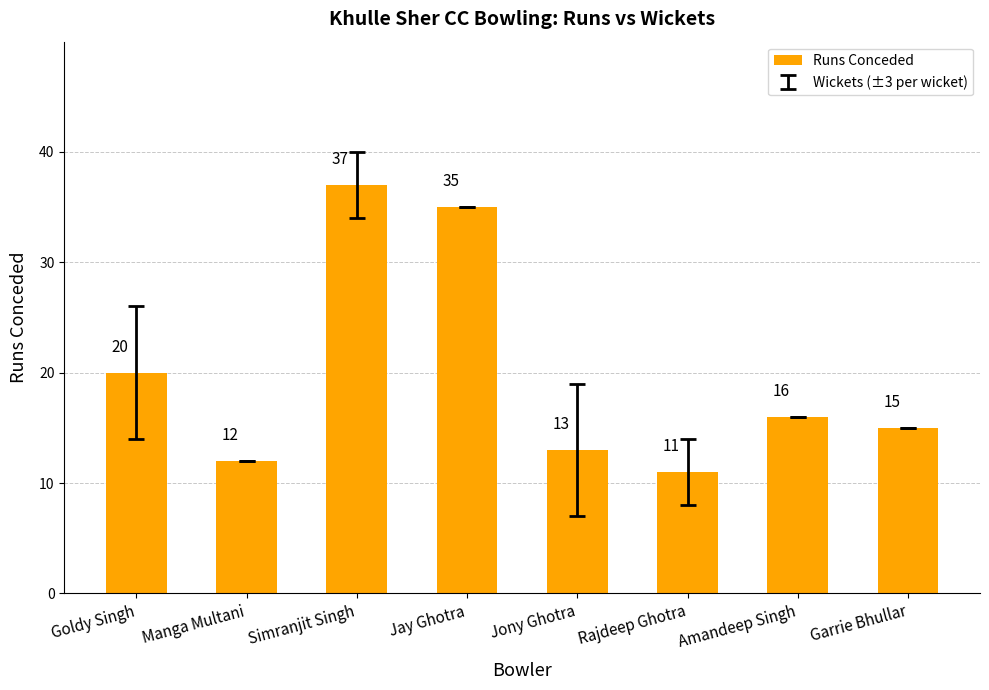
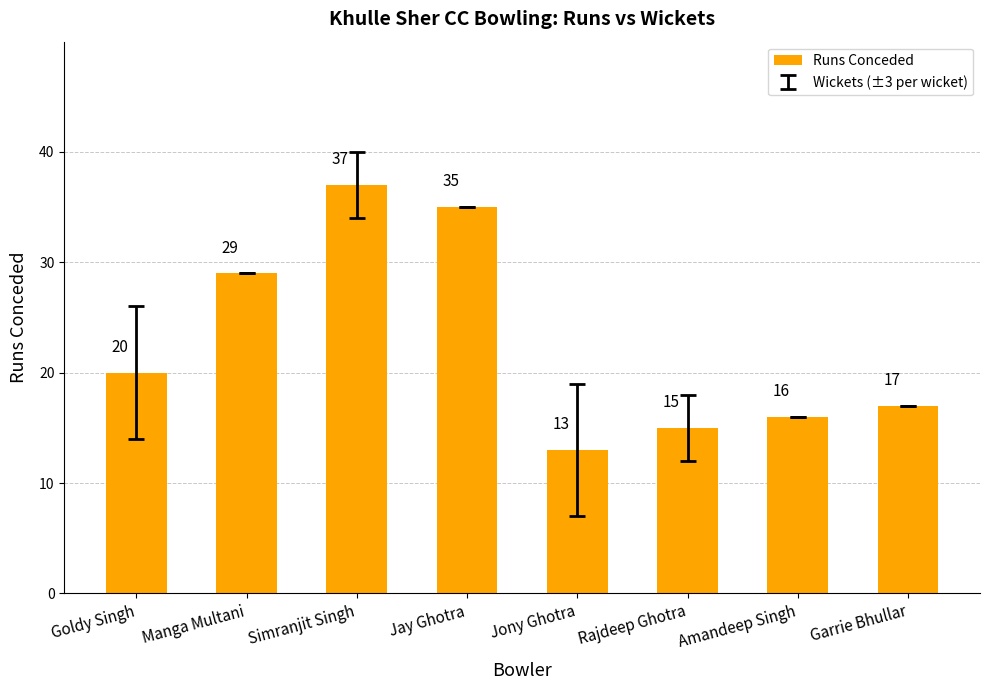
  {
    "Runs Conceded": {
      "Goldy Singh": 20,
-     "Manga Multani": 12,
+     "Manga Multani": 29,
      "Simranjit Singh": 37,
      "Jay Ghotra": 35,
      "Jony Ghotra": 13,
-     "Rajdeep Ghotra": 11,
+     "Rajdeep Ghotra": 15,
      "Amandeep Singh": 16,
-     "Garrie Bhullar": 15
+     "Garrie Bhullar": 17
    }
  }
